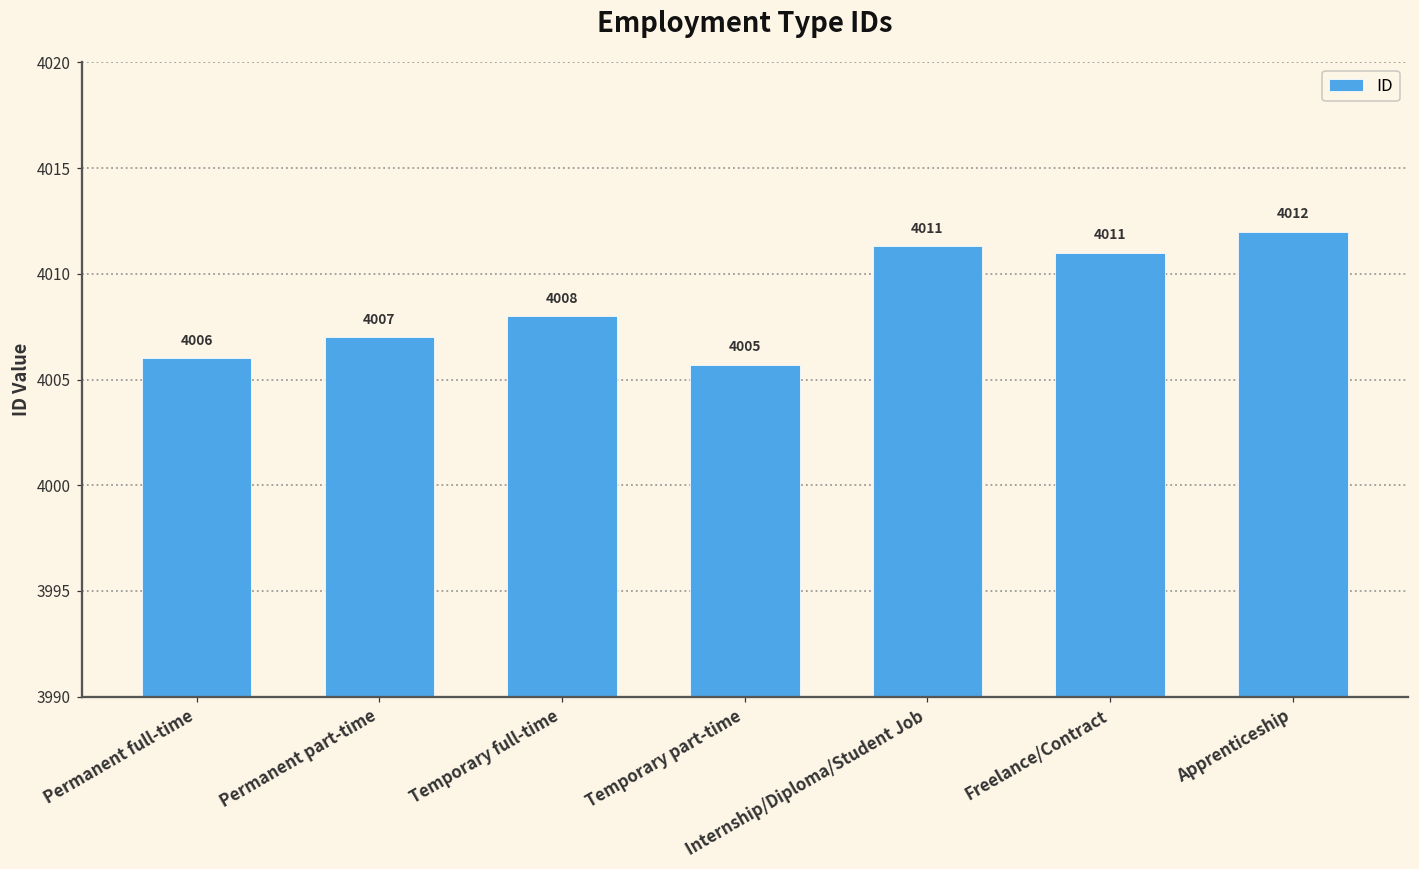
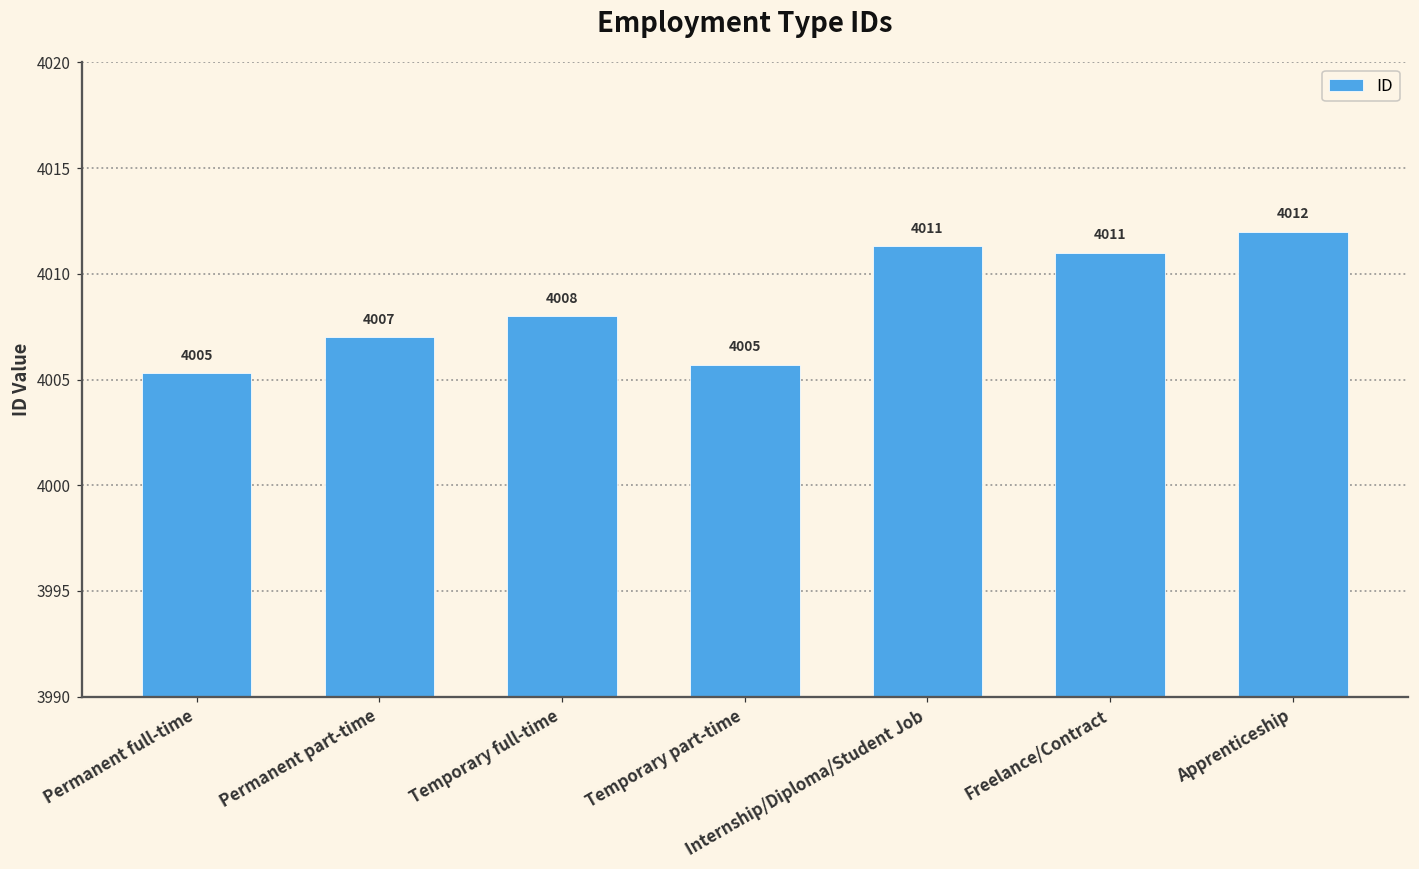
  {
-   "Permanent full-time": 4006,
+   "Permanent full-time": 4005,
    "Permanent part-time": 4007,
    "Temporary full-time": 4008,
    "Internship/Diploma/Student Job": 4011,
    "Freelance/Contract": 4011,
    "Apprenticeship": 4012
  }
